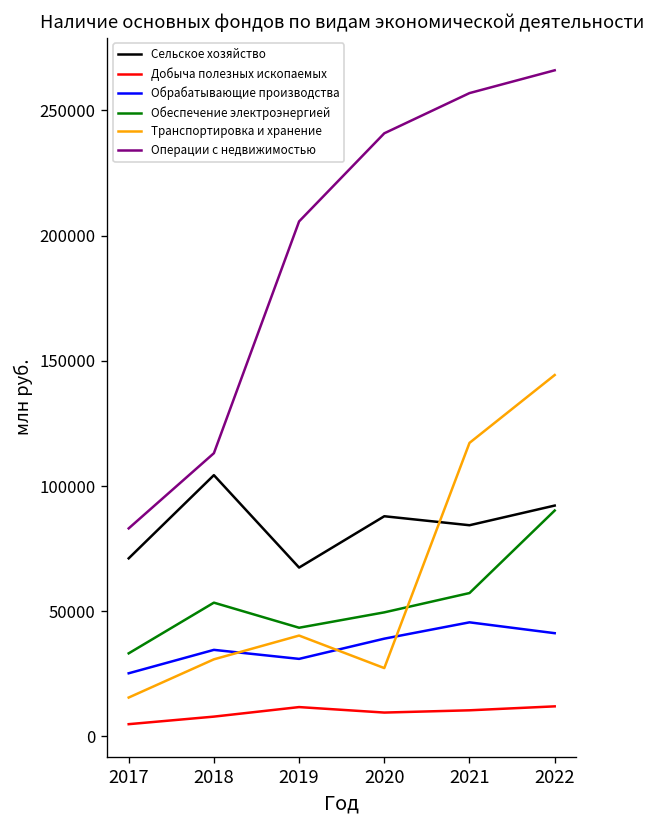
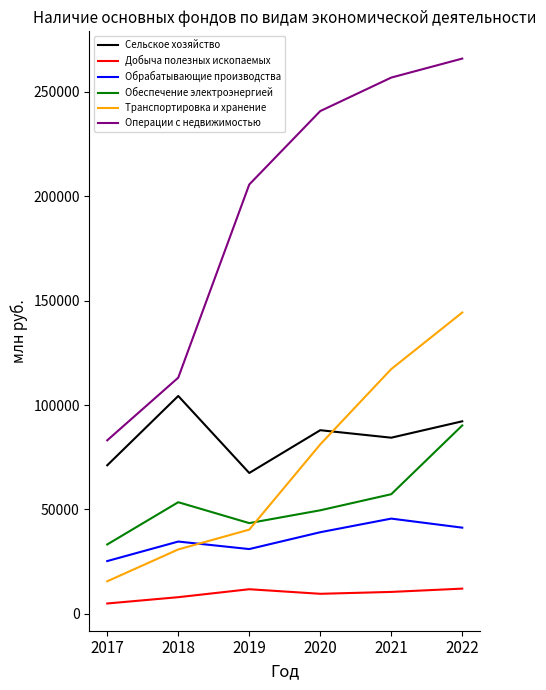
  {
    "Сельское хозяйство": {
      "2017": 71000,
      "2018": 104000,
      "2019": 67000,
      "2020": 88000,
      "2021": 84000,
      "2022": 92000
    },
    "Добыча полезных ископаемых": {
      "2017": 5000,
      "2018": 8000,
      "2019": 12000,
      "2020": 10000,
      "2021": 10000,
      "2022": 12000
    },
    "Обрабатывающие производства": {
      "2017": 25000,
      "2018": 35000,
      "2019": 31000,
      "2020": 39000,
      "2021": 46000,
      "2022": 41000
    },
    "Обеспечение электроэнергией": {
      "2017": 33000,
      "2018": 53000,
      "2019": 43000,
      "2020": 50000,
      "2021": 57000,
      "2022": 90000
    },
    "Транспортировка и хранение": {
      "2017": 16000,
      "2018": 31000,
      "2019": 40000,
-     "2020": 27000,
+     "2020": 81000,
      "2021": 117000,
      "2022": 144000
    },
    "Операции с недвижимостью": {
      "2017": 83000,
      "2018": 113000,
      "2019": 206000,
      "2020": 241000,
      "2021": 257000,
      "2022": 266000
    }
  }
